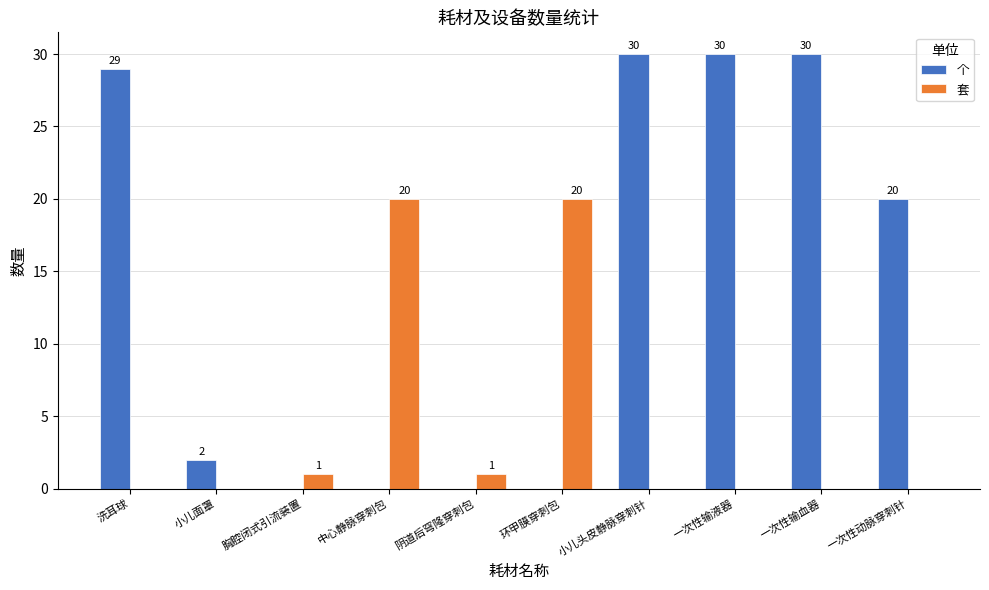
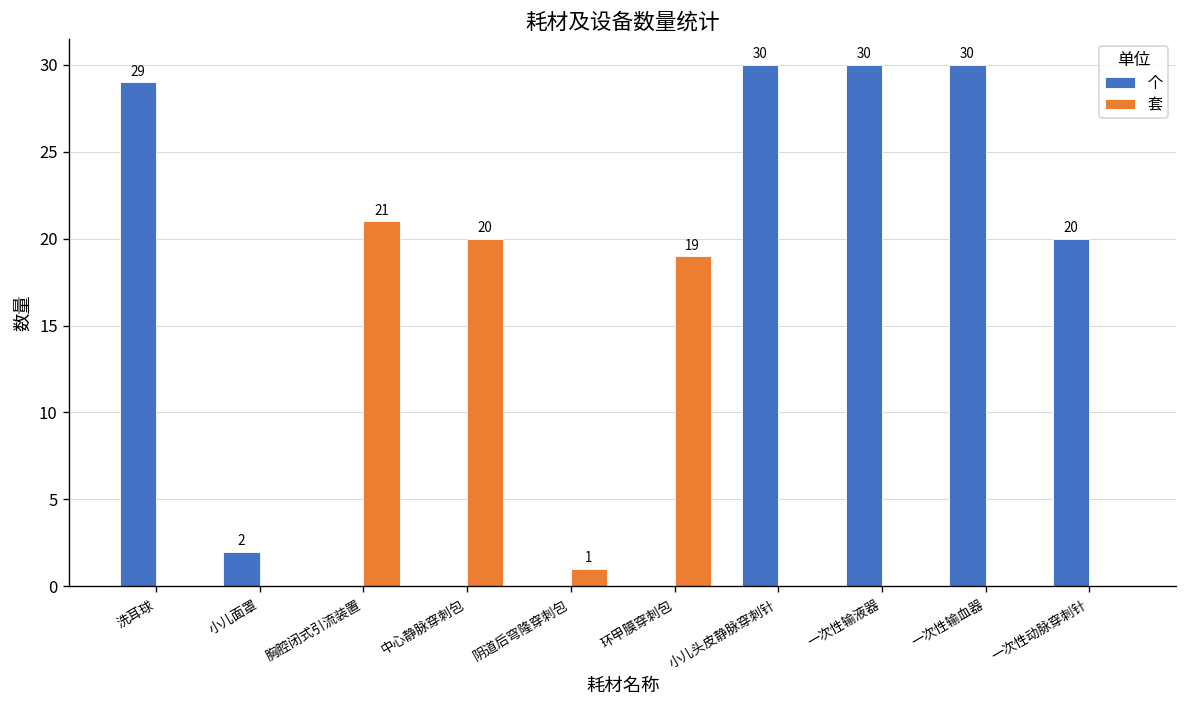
  {
    "个": {
      "洗耳球": 29,
      "小儿面罩": 2,
      "小儿头皮静脉穿刺针": 30,
      "一次性输液器": 30,
      "一次性输血器": 30,
      "一次性动脉穿刺针": 20
    },
    "套": {
-     "胸腔闭式引流装置": 1,
+     "胸腔闭式引流装置": 21,
      "中心静脉穿刺包": 20,
      "阴道后穹隆穿刺包": 1,
-     "环甲膜穿刺包": 20
+     "环甲膜穿刺包": 19
    }
  }
